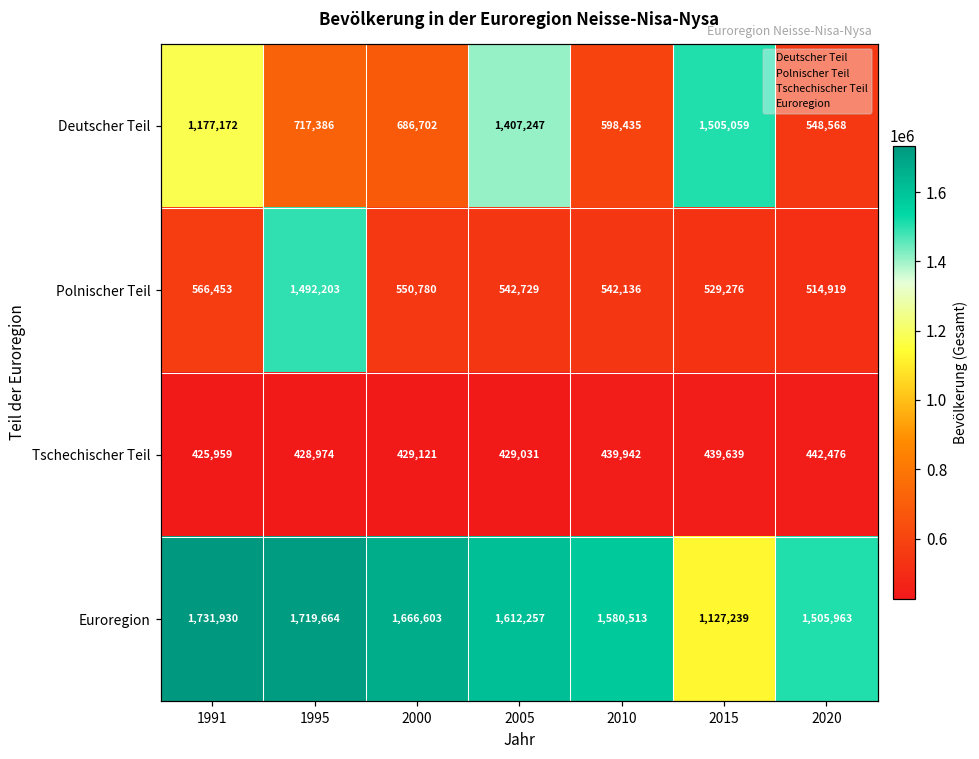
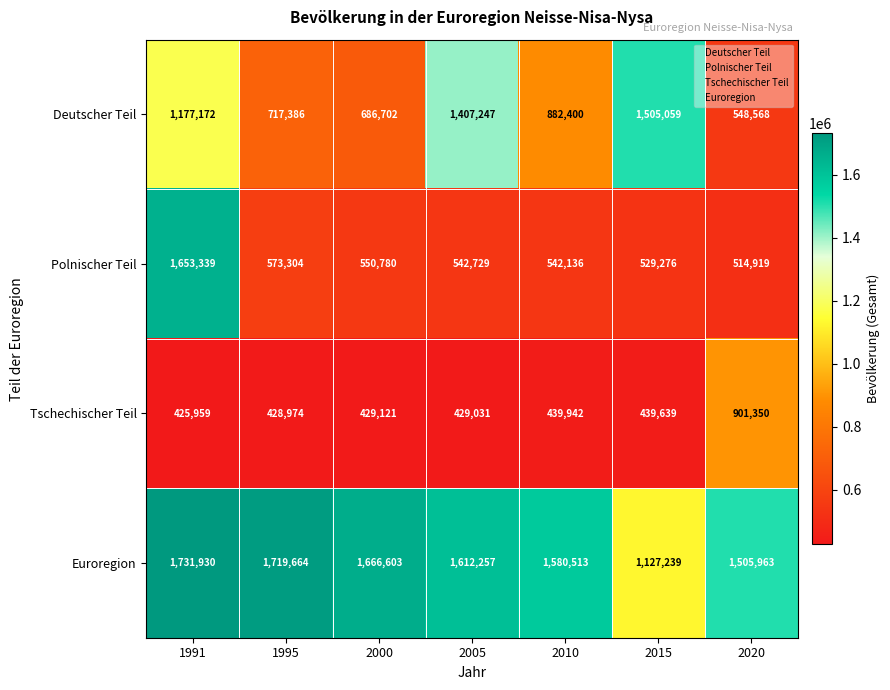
  {
    "Deutscher Teil": {
      "1991": "1,177,172",
      "1995": "717,386",
      "2000": "686,702",
      "2005": "1,407,247",
-     "2010": "598,435",
+     "2010": "882,400",
      "2015": "1,505,059",
      "2020": "548,568"
    },
    "Polnischer Teil": {
-     "1991": "566,453",
-     "1995": "1,492,203",
+     "1991": "1,653,339",
+     "1995": "573,304",
      "2000": "550,780",
      "2005": "542,729",
      "2010": "542,136",
      "2015": "529,276",
      "2020": "514,919"
    },
    "Tschechischer Teil": {
      "1991": "425,959",
      "1995": "428,974",
      "2000": "429,121",
      "2005": "429,031",
      "2010": "439,942",
      "2015": "439,639",
-     "2020": "442,476"
+     "2020": "901,350"
    },
    "Euroregion": {
      "1991": "1,731,930",
      "1995": "1,719,664",
      "2000": "1,666,603",
      "2005": "1,612,257",
      "2010": "1,580,513",
      "2015": "1,127,239",
      "2020": "1,505,963"
    }
  }
